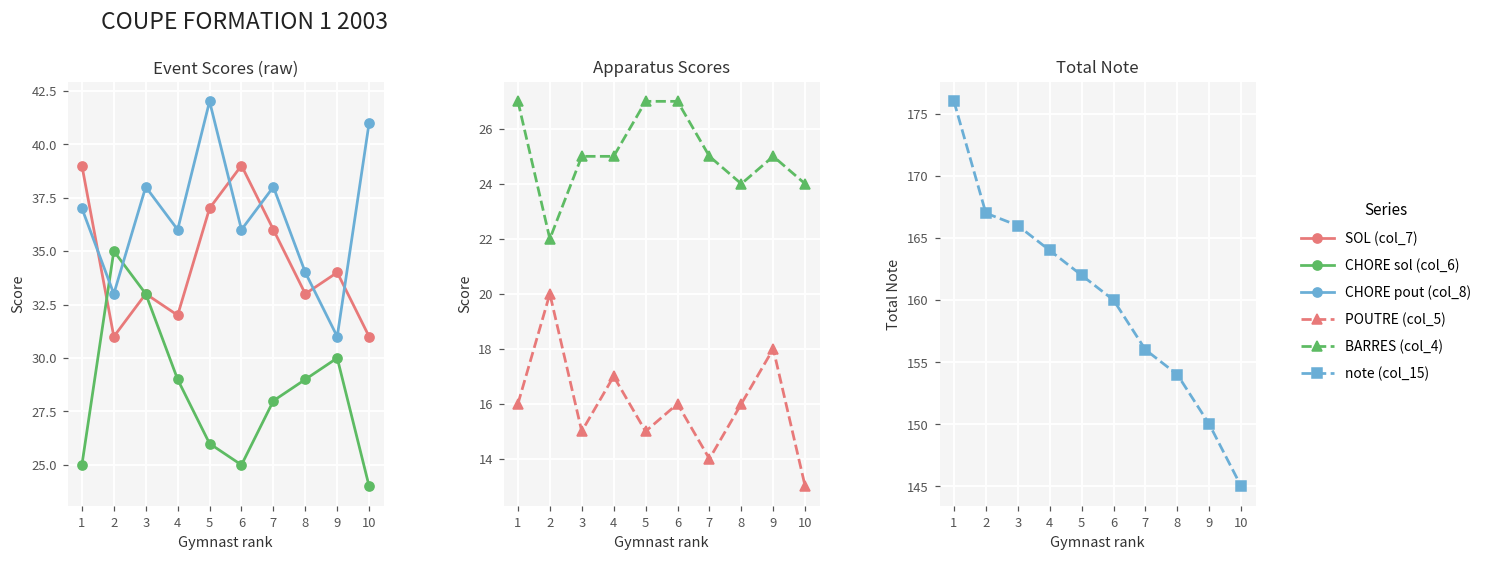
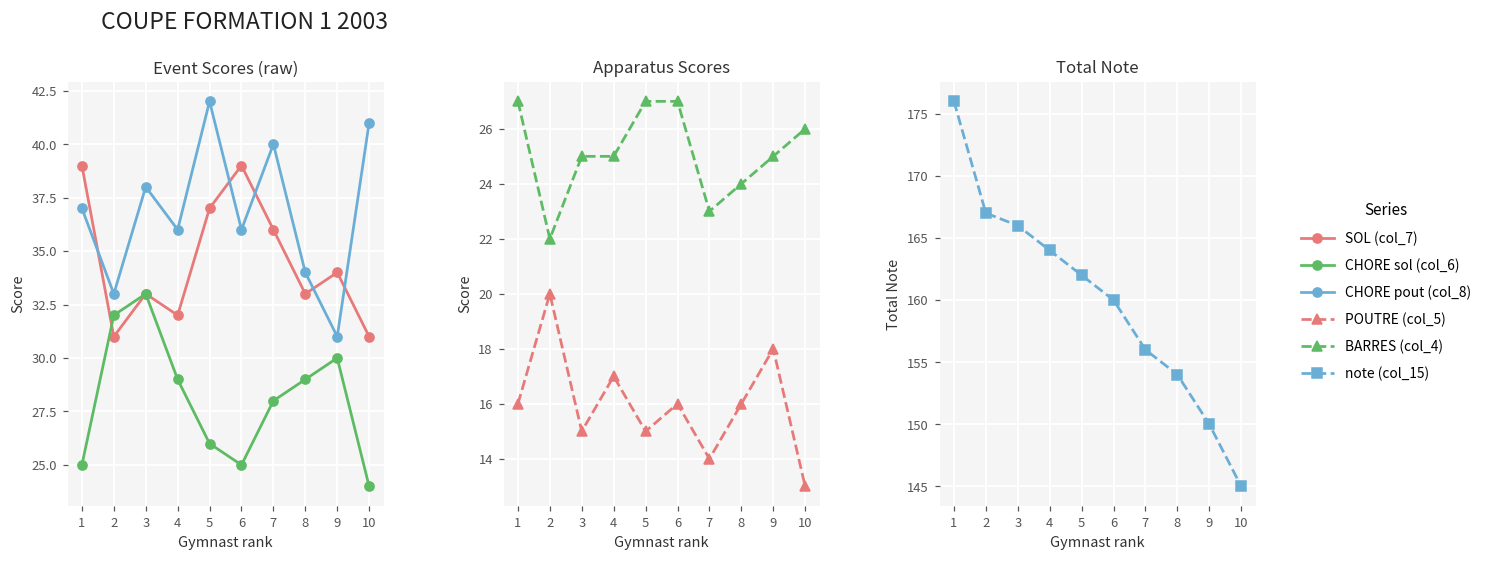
  {
    "Event Scores (raw)": {
      "SOL (col_7)": {
        "1": 39,
        "2": 31,
        "4": 32,
        "5": 37,
        "6": 39,
        "7": 36,
        "8": 33,
        "9": 34,
        "10": 31
      },
      "CHORE sol (col_6)": {
        "1": 25,
-       "2": 35,
+       "2": 32,
        "4": 29,
        "5": 26,
        "6": 25,
        "7": 28,
        "8": 29,
        "9": 30,
        "10": 24
      },
      "CHORE pout (col_8)": {
        "1": 37,
        "2": 33,
        "3": 38,
        "4": 36,
        "5": 42,
        "6": 36,
-       "7": 38,
+       "7": 40,
        "8": 34,
        "9": 31,
        "10": 41
      }
    },
    "Apparatus Scores": {
      "POUTRE (col_5)": {
        "1": 16,
        "2": 20,
        "3": 15,
        "4": 17,
        "5": 15,
        "6": 16,
        "7": 14,
        "8": 16,
        "9": 18,
        "10": 13
      },
      "BARRES (col_4)": {
        "1": 27,
        "2": 22,
        "3": 25,
        "4": 25,
        "5": 27,
        "6": 27,
-       "7": 25,
+       "7": 23,
        "8": 24,
        "9": 25,
-       "10": 24
+       "10": 26
      }
    },
    "Total Note": {
      "1": 176.0,
      "2": 167.0,
      "3": 166.0,
      "4": 164.0,
      "5": 162.0,
      "6": 160.0,
      "7": 156.0,
      "8": 154.0,
      "9": 150.0,
      "10": 145.0
    }
  }
